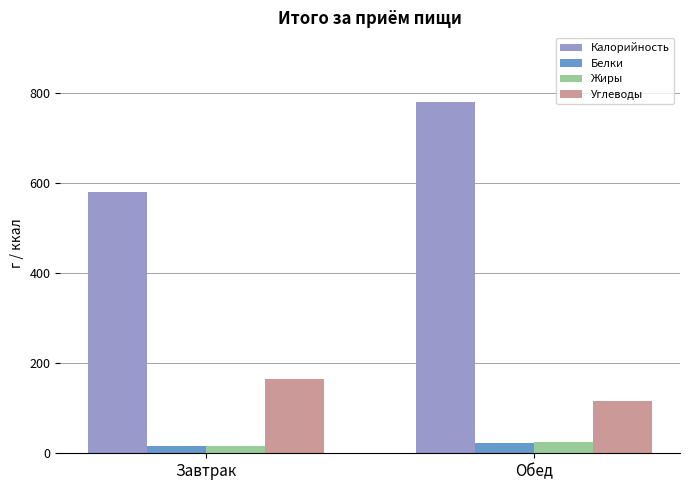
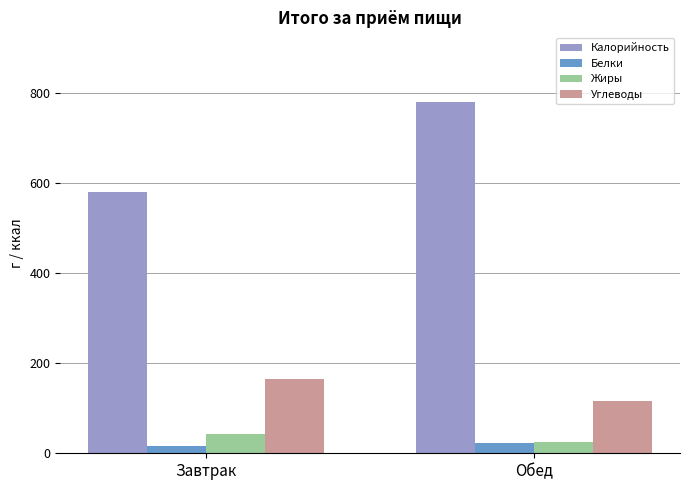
  {
    "Жиры": {
-     "Завтрак": 20,
+     "Завтрак": 40,
      "Обед": 20
    },
    "Углеводы": {
      "Завтрак": 170,
      "Обед": 120
    }
  }
